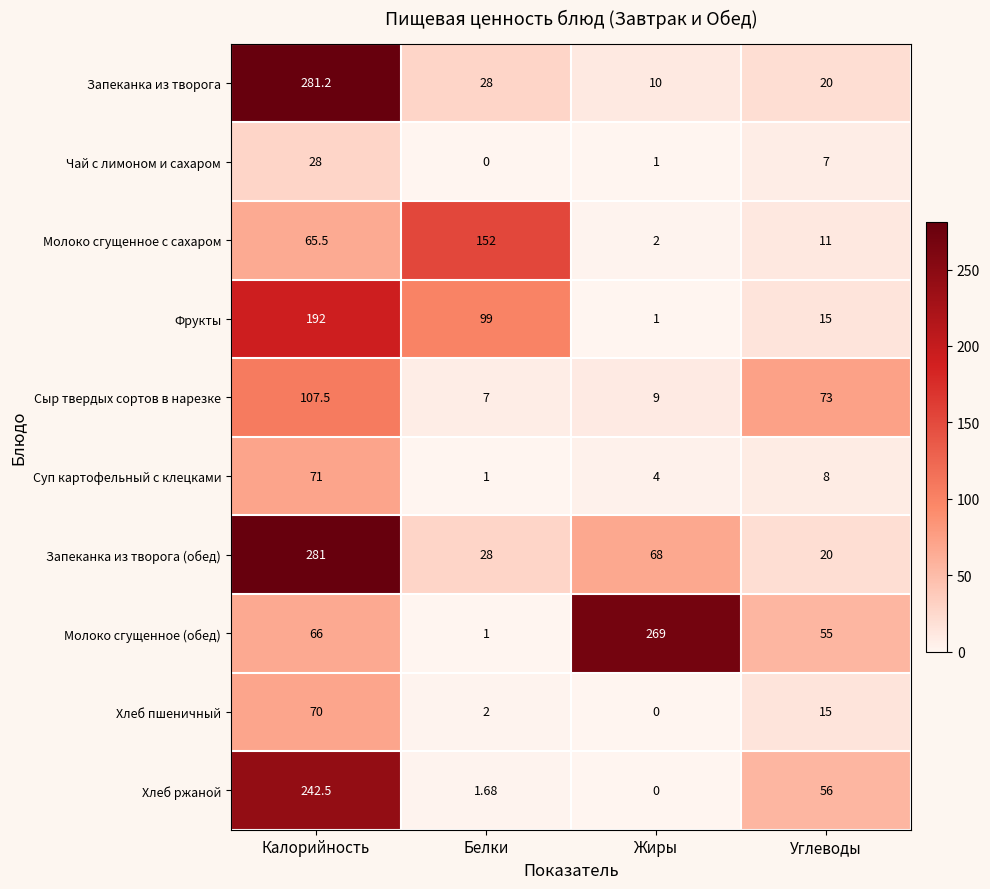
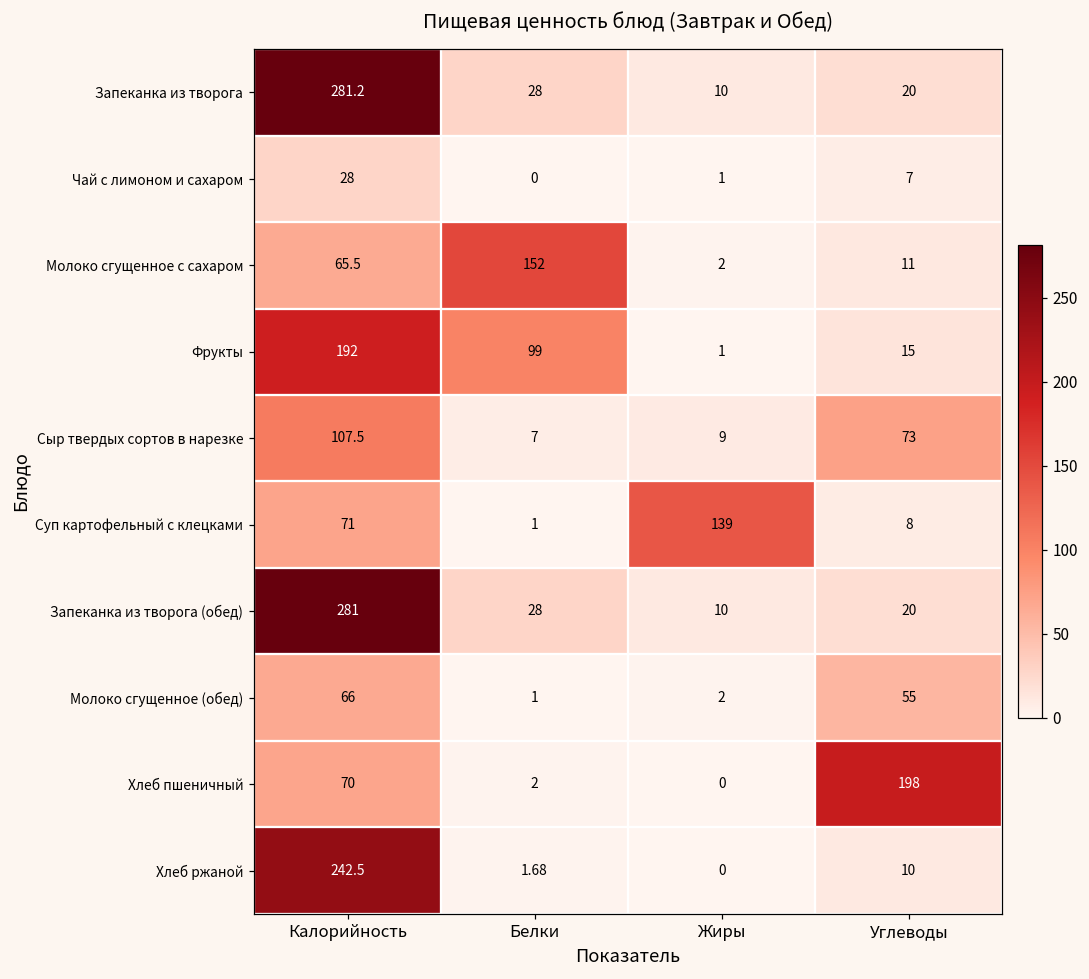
  {
    "Запеканка из творога": {
      "Калорийность": 281.2,
      "Белки": 28,
      "Жиры": 10,
      "Углеводы": 20
    },
    "Чай с лимоном и сахаром": {
      "Калорийность": 28,
      "Белки": 0,
      "Жиры": 1,
      "Углеводы": 7
    },
    "Молоко сгущенное с сахаром": {
      "Калорийность": 65.5,
      "Белки": 152,
      "Жиры": 2,
      "Углеводы": 11
    },
    "Фрукты": {
      "Калорийность": 192,
      "Белки": 99,
      "Жиры": 1,
      "Углеводы": 15
    },
    "Сыр твердых сортов в нарезке": {
      "Калорийность": 107.5,
      "Белки": 7,
      "Жиры": 9,
      "Углеводы": 73
    },
    "Суп картофельный с клецками": {
      "Калорийность": 71,
      "Белки": 1,
-     "Жиры": 4,
+     "Жиры": 139,
      "Углеводы": 8
    },
    "Запеканка из творога (обед)": {
      "Калорийность": 281,
      "Белки": 28,
-     "Жиры": 68,
+     "Жиры": 10,
      "Углеводы": 20
    },
    "Молоко сгущенное (обед)": {
      "Калорийность": 66,
      "Белки": 1,
-     "Жиры": 269,
+     "Жиры": 2,
      "Углеводы": 55
    },
    "Хлеб пшеничный": {
      "Калорийность": 70,
      "Белки": 2,
      "Жиры": 0,
-     "Углеводы": 15
+     "Углеводы": 198
    },
    "Хлеб ржаной": {
      "Калорийность": 242.5,
      "Белки": 1.68,
      "Жиры": 0,
-     "Углеводы": 56
+     "Углеводы": 10
    }
  }
